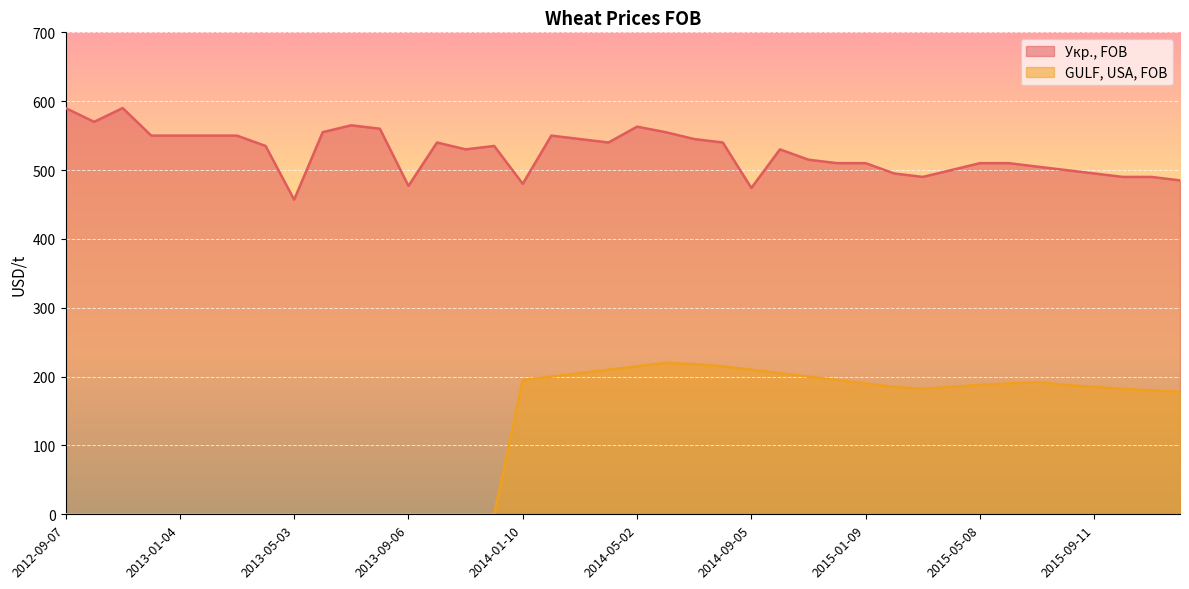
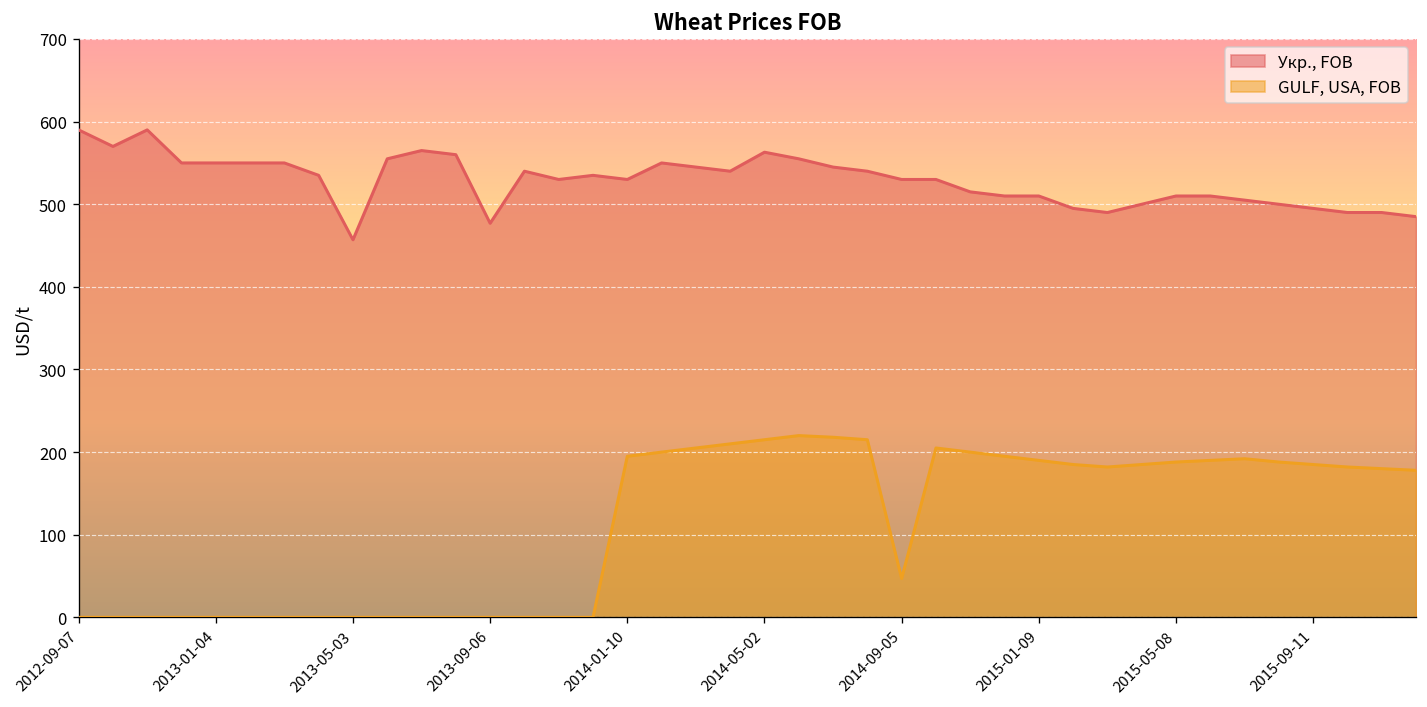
  {
    "Укр., FOB": {
      "2012-09-07": 590,
      "2013-01-04": 550,
      "2013-05-03": 460,
      "2013-09-06": 480,
-     "2014-01-10": 480,
+     "2014-01-10": 530,
      "2014-05-02": 560,
-     "2014-09-05": 470,
+     "2014-09-05": 530,
      "2015-01-09": 510,
      "2015-05-08": 510,
      "2015-09-11": 500
    },
    "GULF, USA, FOB": {
      "2012-09-07": 0,
      "2013-01-04": 0,
      "2013-05-03": 0,
      "2013-09-06": 0,
      "2014-01-10": 200,
      "2014-05-02": 220,
-     "2014-09-05": 210,
+     "2014-09-05": 50,
      "2015-01-09": 190,
      "2015-05-08": 190,
      "2015-09-11": 190
    }
  }
